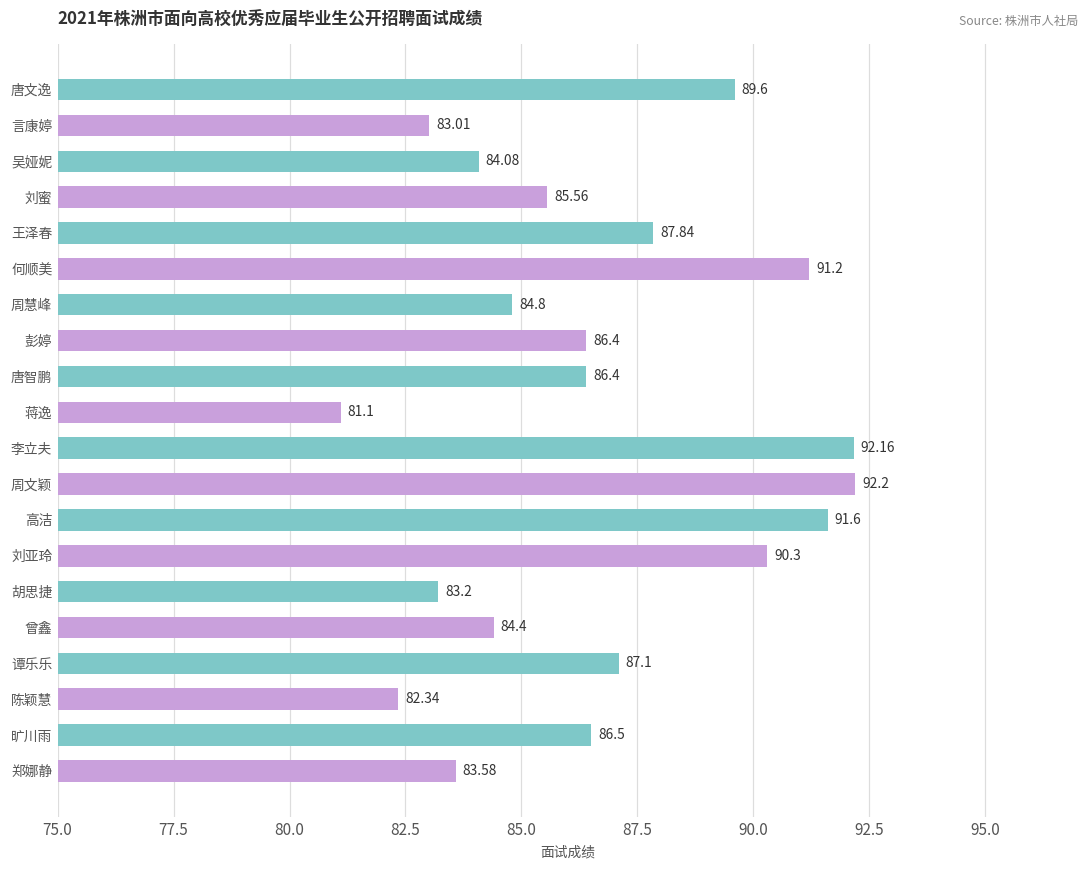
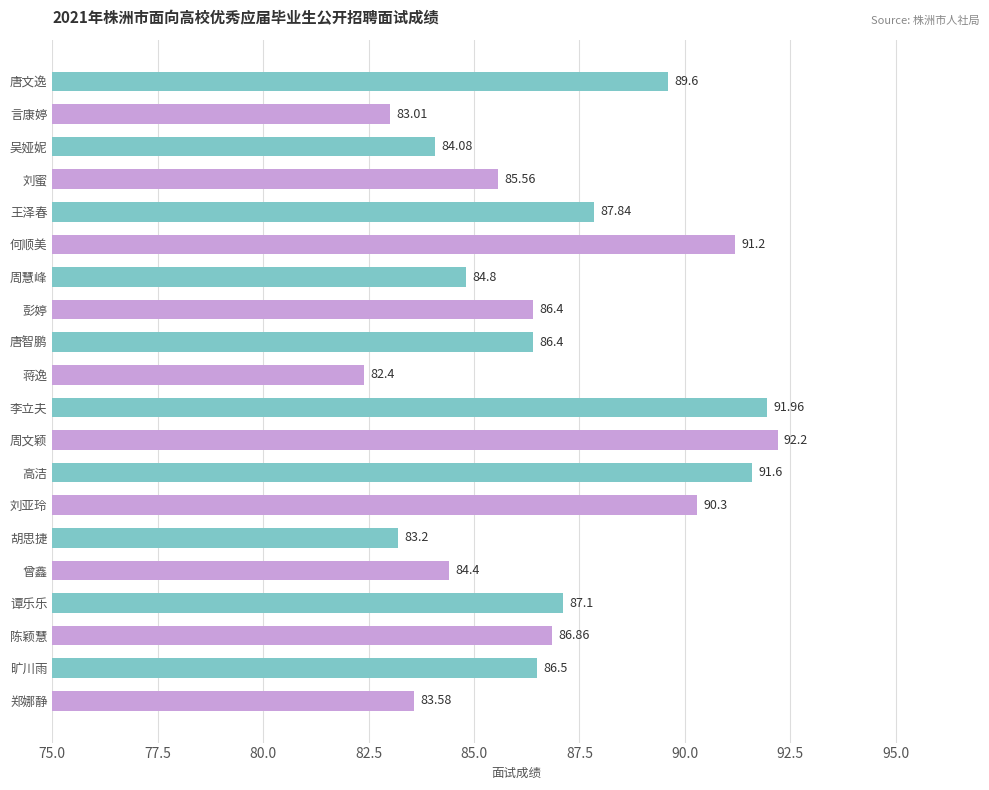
  {
    "唐文逸": 89.6,
    "言康婷": 83.01,
    "吴娅妮": 84.08,
    "刘蜜": 85.56,
    "王泽春": 87.84,
    "何顺美": 91.2,
    "周慧峰": 84.8,
    "彭婷": 86.4,
    "唐智鹏": 86.4,
-   "蒋逸": 81.1,
-   "李立夫": 92.16,
+   "蒋逸": 82.4,
+   "李立夫": 91.96,
    "周文颖": 92.2,
    "高洁": 91.6,
    "刘亚玲": 90.3,
    "胡思捷": 83.2,
    "曾鑫": 84.4,
    "谭乐乐": 87.1,
-   "陈颖慧": 82.34,
+   "陈颖慧": 86.86,
    "旷川雨": 86.5,
    "郑娜静": 83.58
  }
